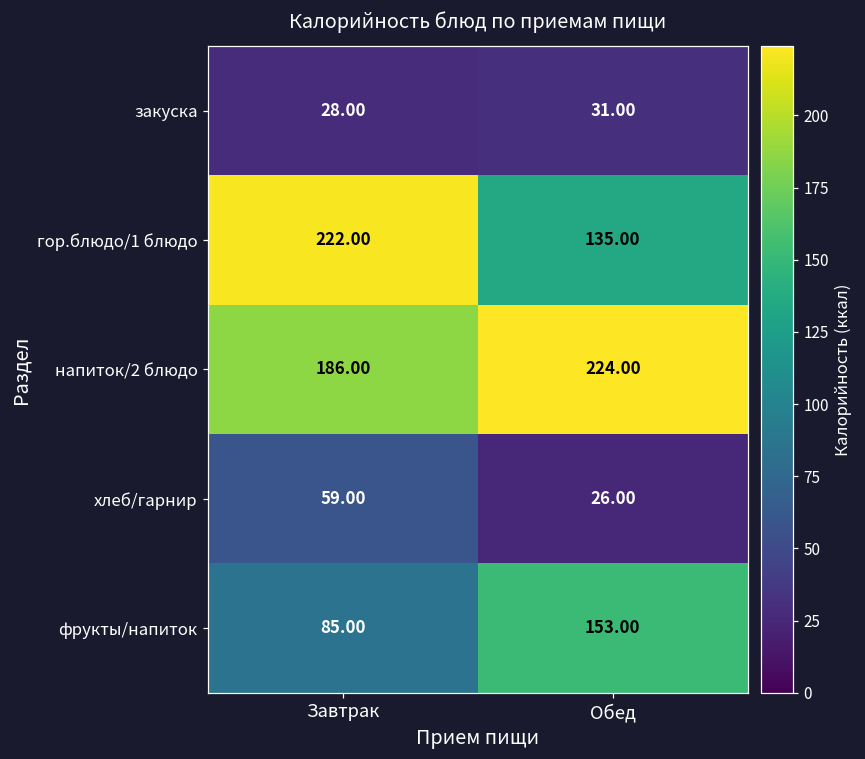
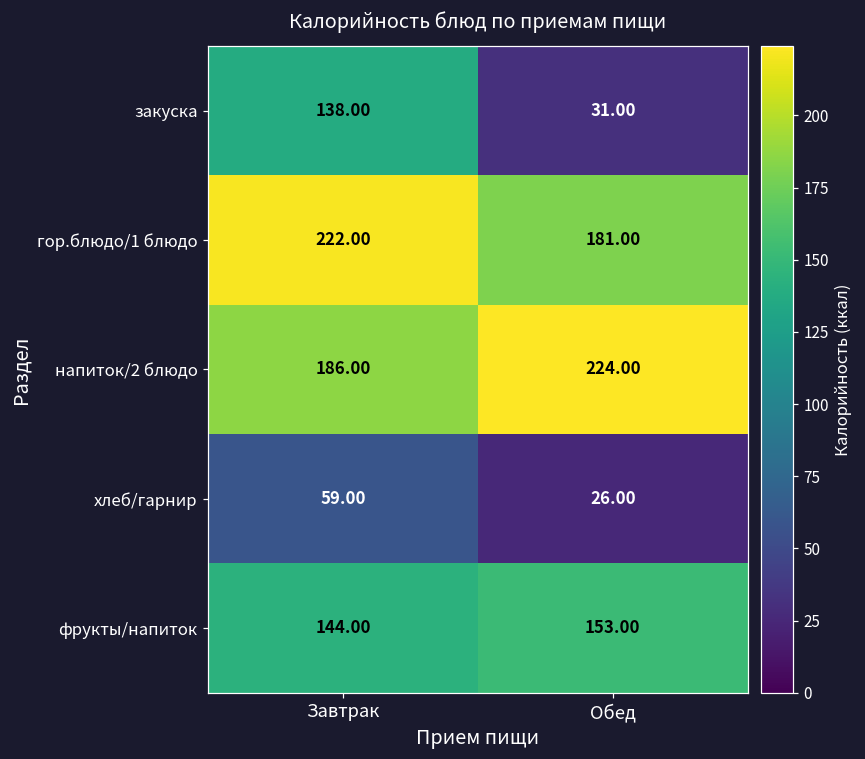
  {
    "закуска": {
-     "Завтрак": 28.00,
+     "Завтрак": 138.00,
      "Обед": 31.00
    },
    "гор.блюдо/1 блюдо": {
      "Завтрак": 222.00,
-     "Обед": 135.00
+     "Обед": 181.00
    },
    "напиток/2 блюдо": {
      "Завтрак": 186.00,
      "Обед": 224.00
    },
    "хлеб/гарнир": {
      "Завтрак": 59.00,
      "Обед": 26.00
    },
    "фрукты/напиток": {
-     "Завтрак": 85.00,
+     "Завтрак": 144.00,
      "Обед": 153.00
    }
  }
